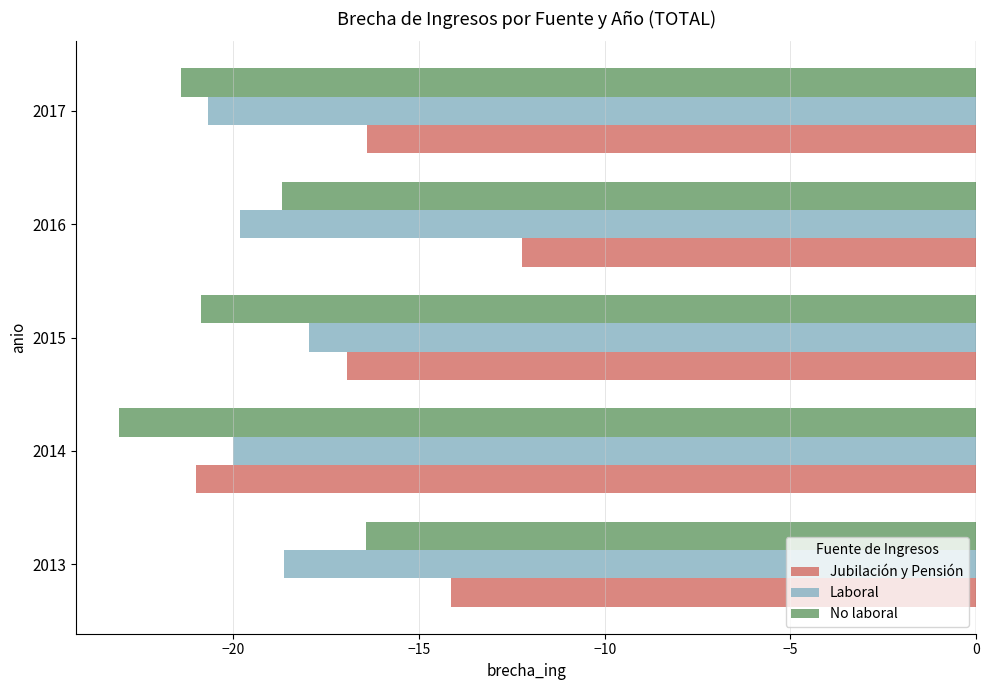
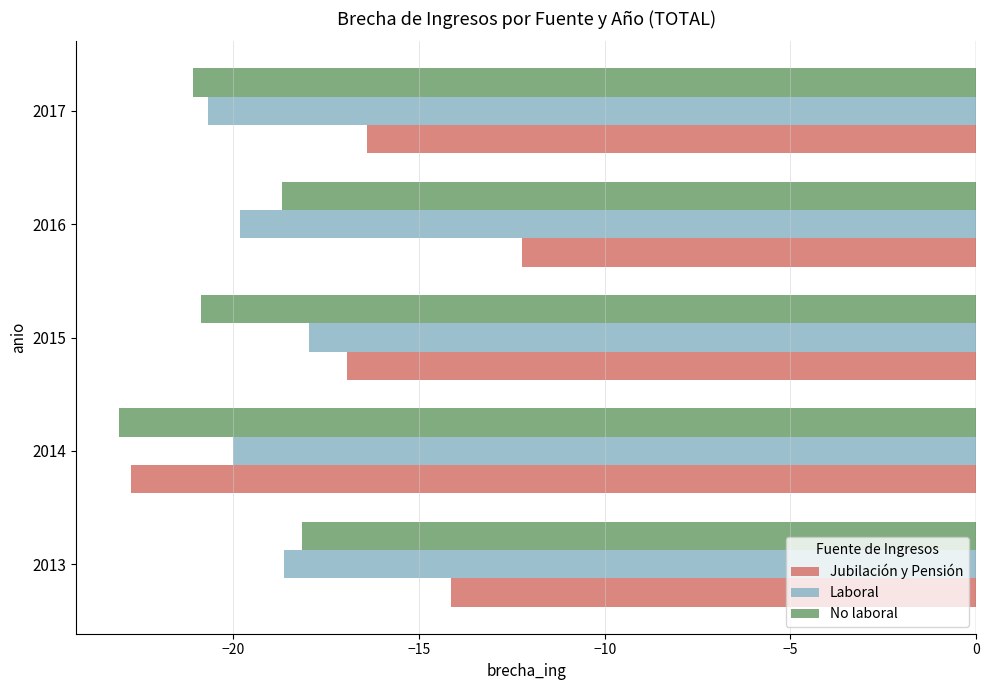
  {
    "Jubilación y Pensión": {
      "2017": -16.4,
      "2016": -12.2,
      "2015": -16.9,
-     "2014": -21.0,
+     "2014": -22.8,
      "2013": -14.1
    },
    "Laboral": {
      "2017": -20.7,
      "2016": -19.8,
      "2015": -18.0,
      "2014": -20.0,
      "2013": -18.6
    },
    "No laboral": {
-     "2017": -21.4,
+     "2017": -21.1,
      "2016": -18.7,
      "2015": -20.9,
      "2014": -23.1,
-     "2013": -16.4
+     "2013": -18.2
    }
  }
